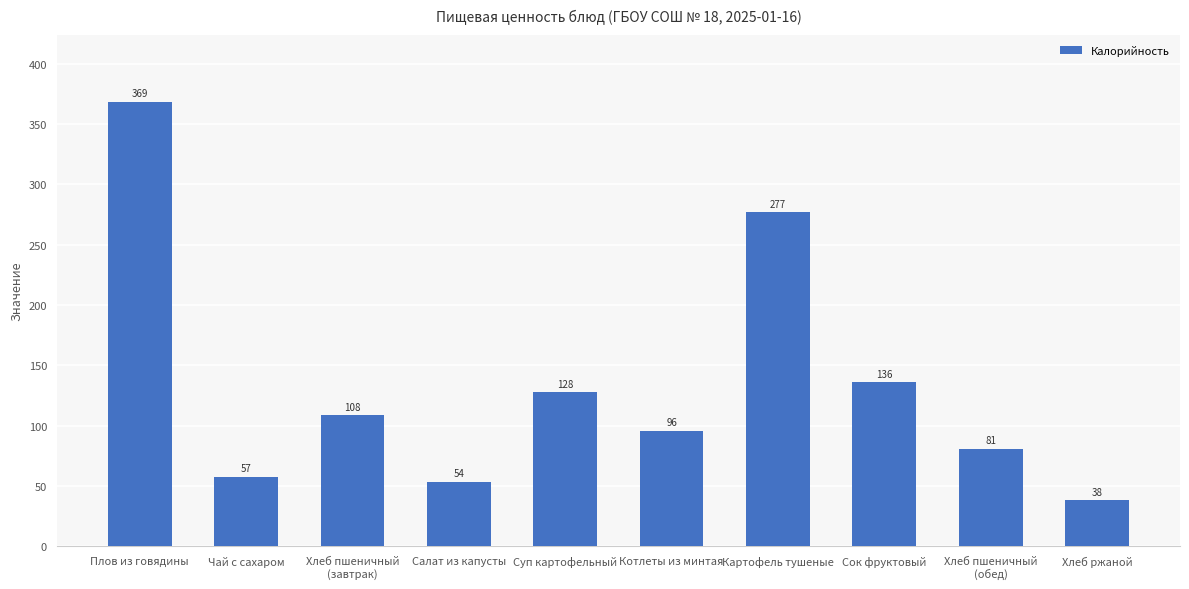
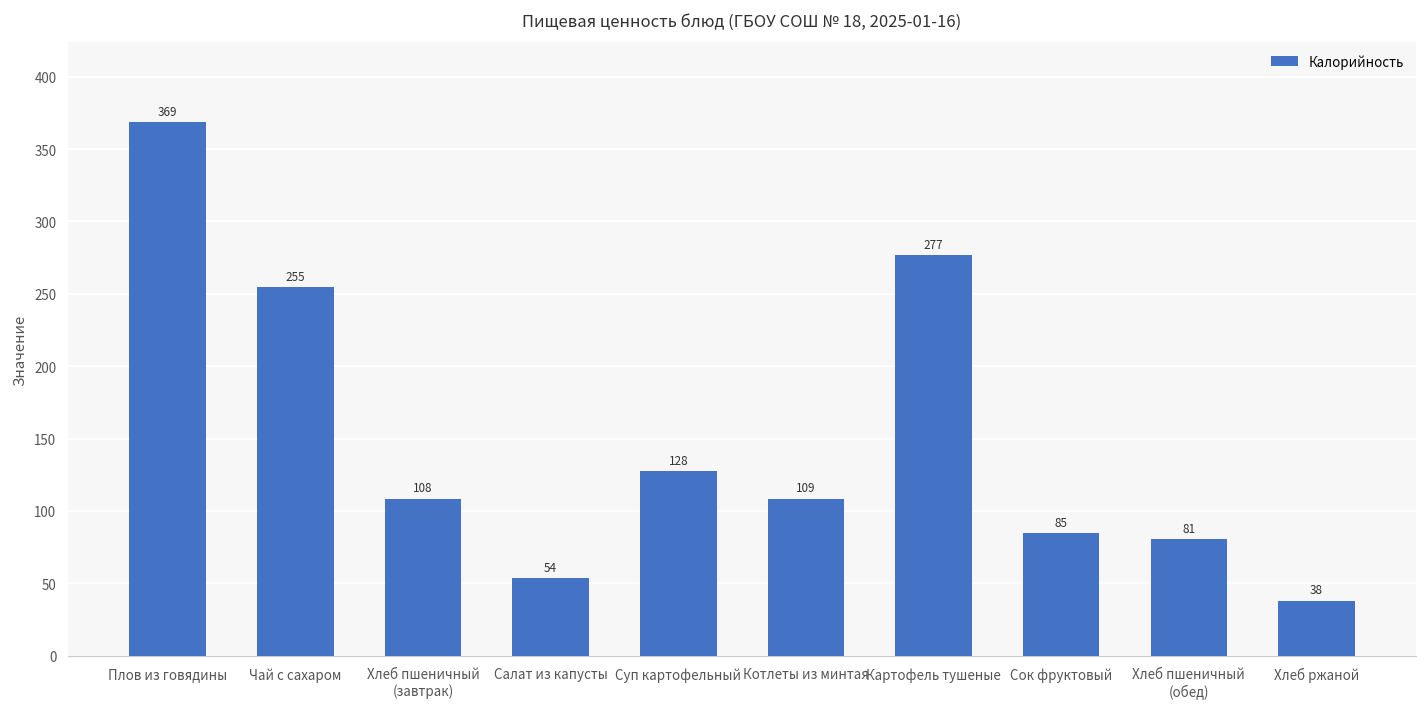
  {
    "Плов из говядины": 369,
-   "Чай с сахаром": 57,
+   "Чай с сахаром": 255,
    "Хлеб пшеничный (завтрак)": 108,
    "Салат из капусты": 54,
    "Суп картофельный": 128,
-   "Котлеты из минтая": 96,
+   "Котлеты из минтая": 109,
    "Картофель тушеные": 277,
-   "Сок фруктовый": 136,
+   "Сок фруктовый": 85,
    "Хлеб пшеничный (обед)": 81,
    "Хлеб ржаной": 38
  }
